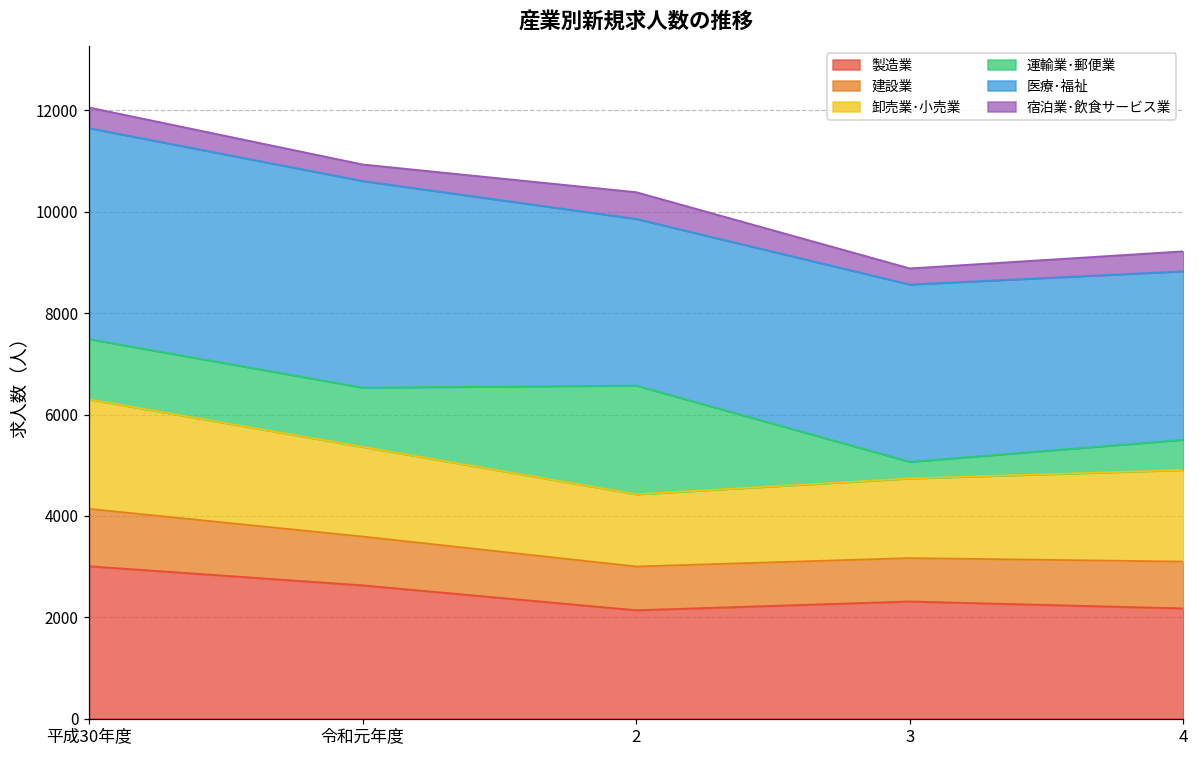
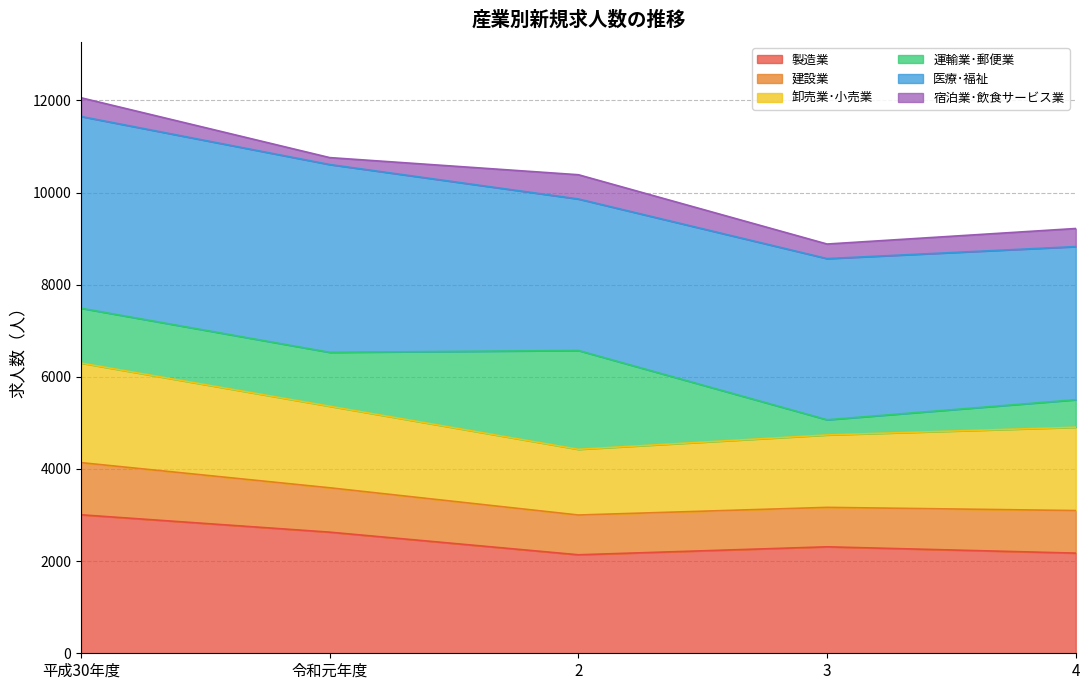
  {
    "卸売業･小売業": {
      "平成30年度": 2200,
      "令和元年度": 1800,
      "2": 1400,
      "3": 1600,
      "4": 1800
    },
    "運輸業･郵便業": {
      "平成30年度": 1200,
      "令和元年度": 1200,
      "2": 2100,
      "3": 300,
      "4": 600
    },
    "医療･福祉": {
      "平成30年度": 4200,
      "令和元年度": 4100,
      "2": 3300,
      "3": 3500,
      "4": 3300
    },
    "宿泊業･飲食サービス業": {
      "平成30年度": 400,
-     "令和元年度": 300,
+     "令和元年度": 200,
      "2": 500,
      "3": 300,
      "4": 400
    }
  }
